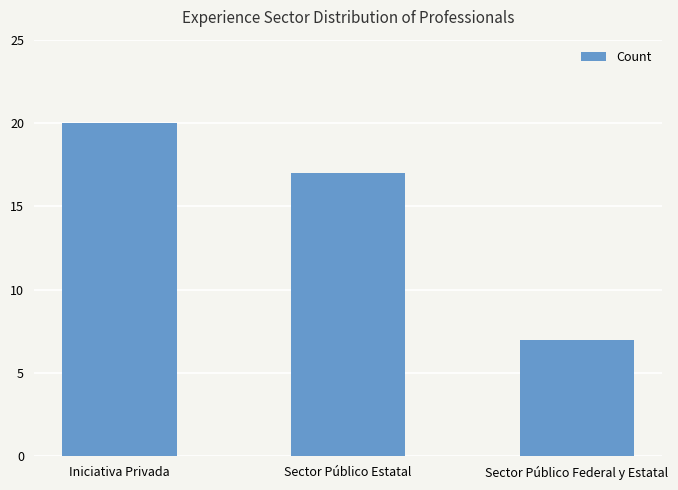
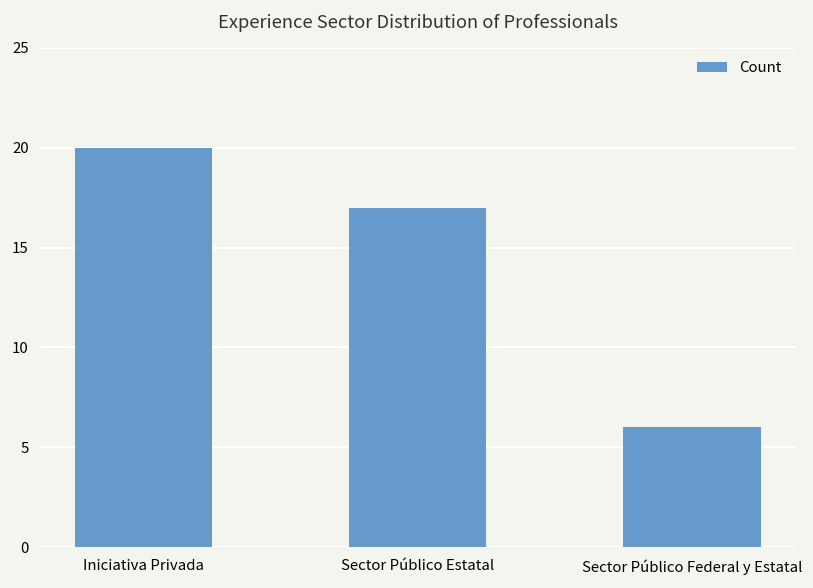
  {
    "Iniciativa Privada": 20,
    "Sector Público Estatal": 17,
-   "Sector Público Federal y Estatal": 7
+   "Sector Público Federal y Estatal": 6
  }
